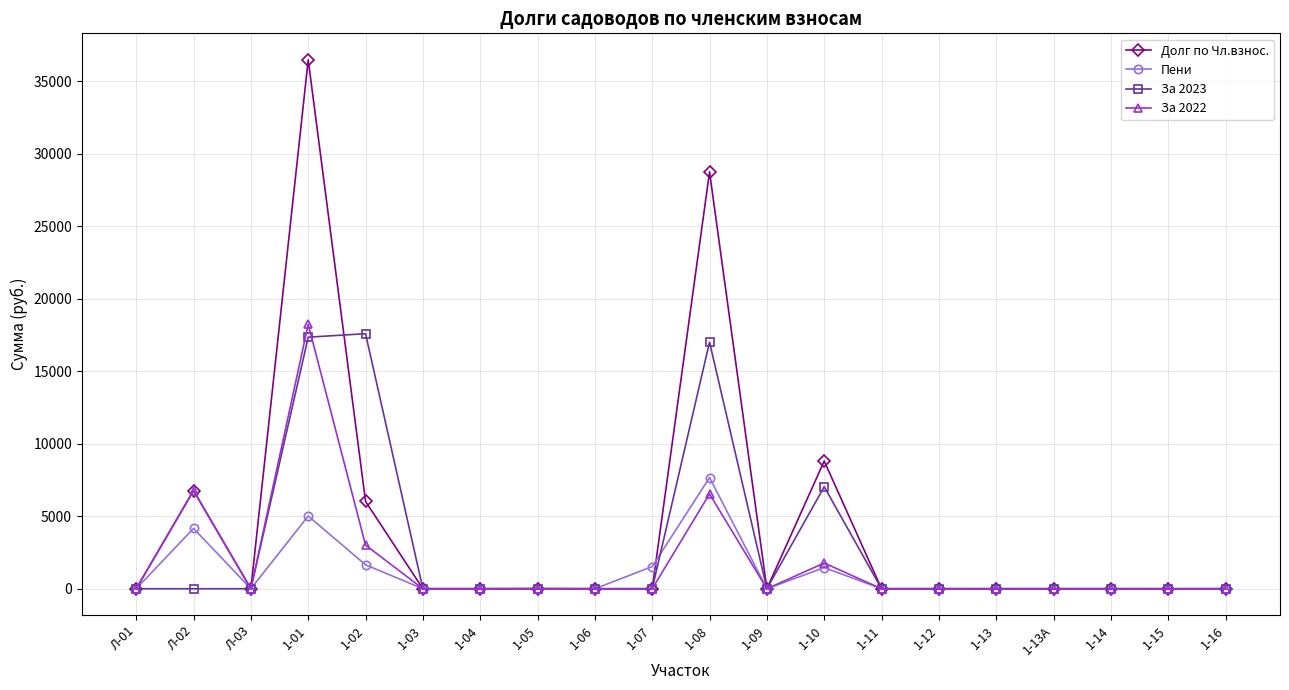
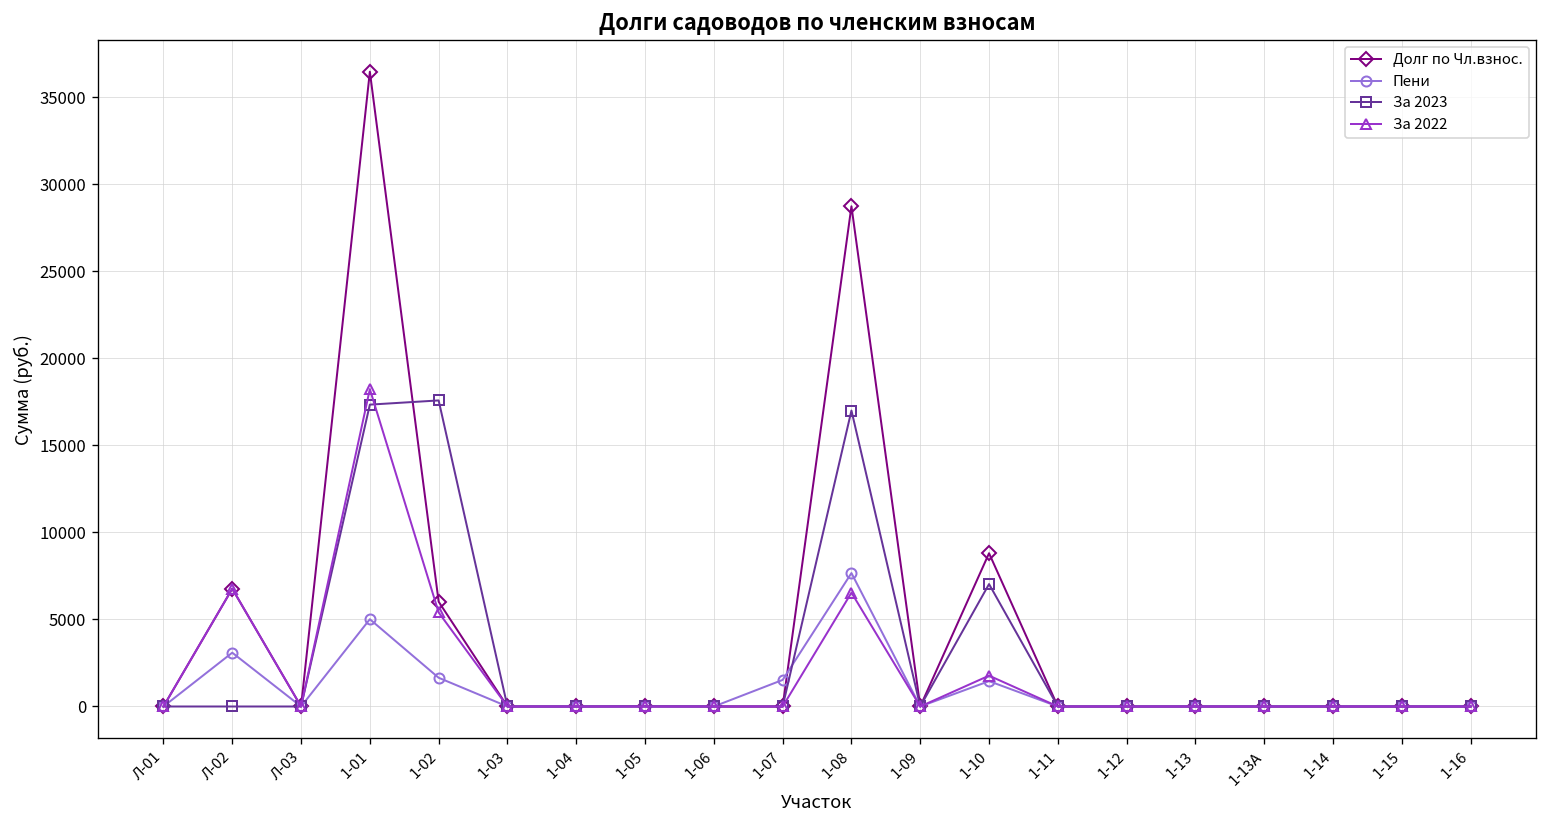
  {
    "Долг по Чл.взнос.": {
      "1-01": 36500,
      "1-02": 6000,
      "1-08": 28700,
      "1-10": 8800
    },
    "Пени": {
-     "Л-02": 4200,
+     "Л-02": 3100,
      "1-01": 5000,
      "1-02": 1700,
      "1-07": 1500,
      "1-08": 7700,
      "1-10": 1500
    },
    "За 2023": {
      "Л-02": 0,
      "1-01": 17300,
      "1-02": 17600,
      "1-08": 17000,
      "1-10": 7000
    },
    "За 2022": {
      "1-01": 18200,
-     "1-02": 3000,
+     "1-02": 5400,
      "1-08": 6500,
      "1-10": 1800
    }
  }
